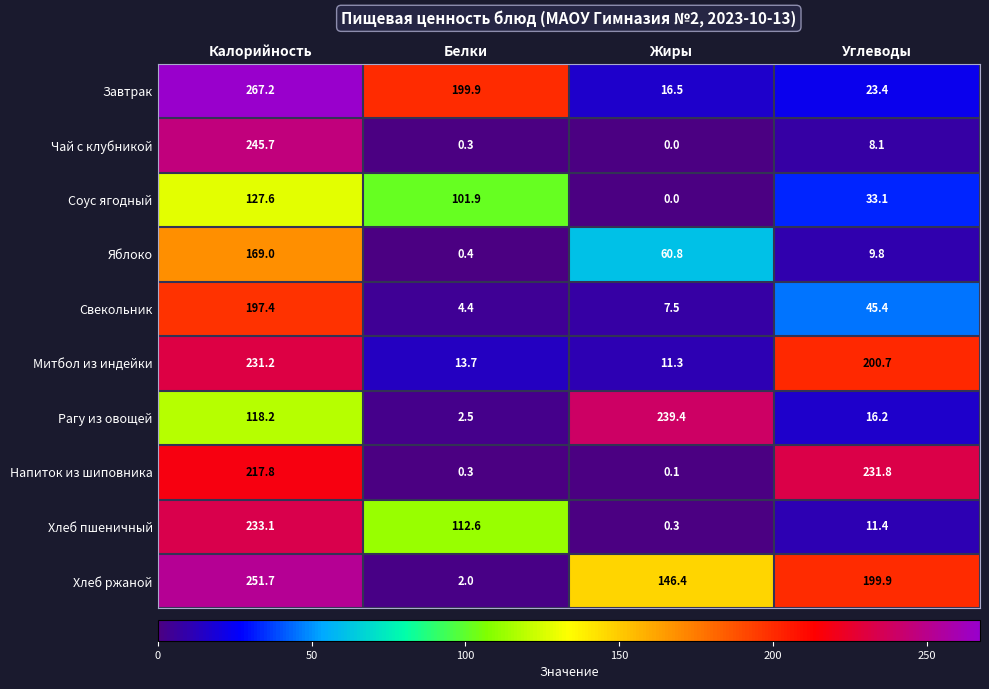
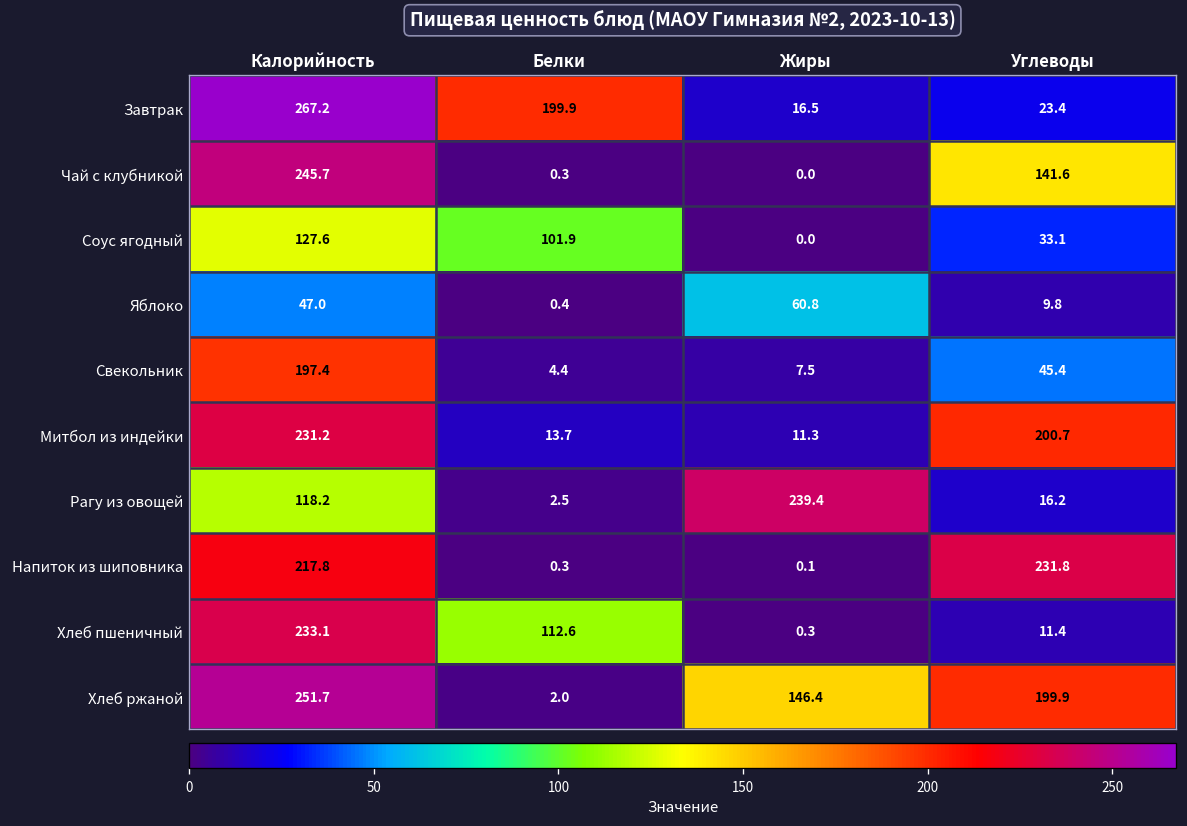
  {
    "Завтрак": {
      "Калорийность": 267.2,
      "Белки": 199.9,
      "Жиры": 16.5,
      "Углеводы": 23.4
    },
    "Чай с клубникой": {
      "Калорийность": 245.7,
      "Белки": 0.3,
      "Жиры": 0.0,
-     "Углеводы": 8.1
+     "Углеводы": 141.6
    },
    "Соус ягодный": {
      "Калорийность": 127.6,
      "Белки": 101.9,
      "Жиры": 0.0,
      "Углеводы": 33.1
    },
    "Яблоко": {
-     "Калорийность": 169.0,
+     "Калорийность": 47.0,
      "Белки": 0.4,
      "Жиры": 60.8,
      "Углеводы": 9.8
    },
    "Свекольник": {
      "Калорийность": 197.4,
      "Белки": 4.4,
      "Жиры": 7.5,
      "Углеводы": 45.4
    },
    "Митбол из индейки": {
      "Калорийность": 231.2,
      "Белки": 13.7,
      "Жиры": 11.3,
      "Углеводы": 200.7
    },
    "Рагу из овощей": {
      "Калорийность": 118.2,
      "Белки": 2.5,
      "Жиры": 239.4,
      "Углеводы": 16.2
    },
    "Напиток из шиповника": {
      "Калорийность": 217.8,
      "Белки": 0.3,
      "Жиры": 0.1,
      "Углеводы": 231.8
    },
    "Хлеб пшеничный": {
      "Калорийность": 233.1,
      "Белки": 112.6,
      "Жиры": 0.3,
      "Углеводы": 11.4
    },
    "Хлеб ржаной": {
      "Калорийность": 251.7,
      "Белки": 2.0,
      "Жиры": 146.4,
      "Углеводы": 199.9
    }
  }
